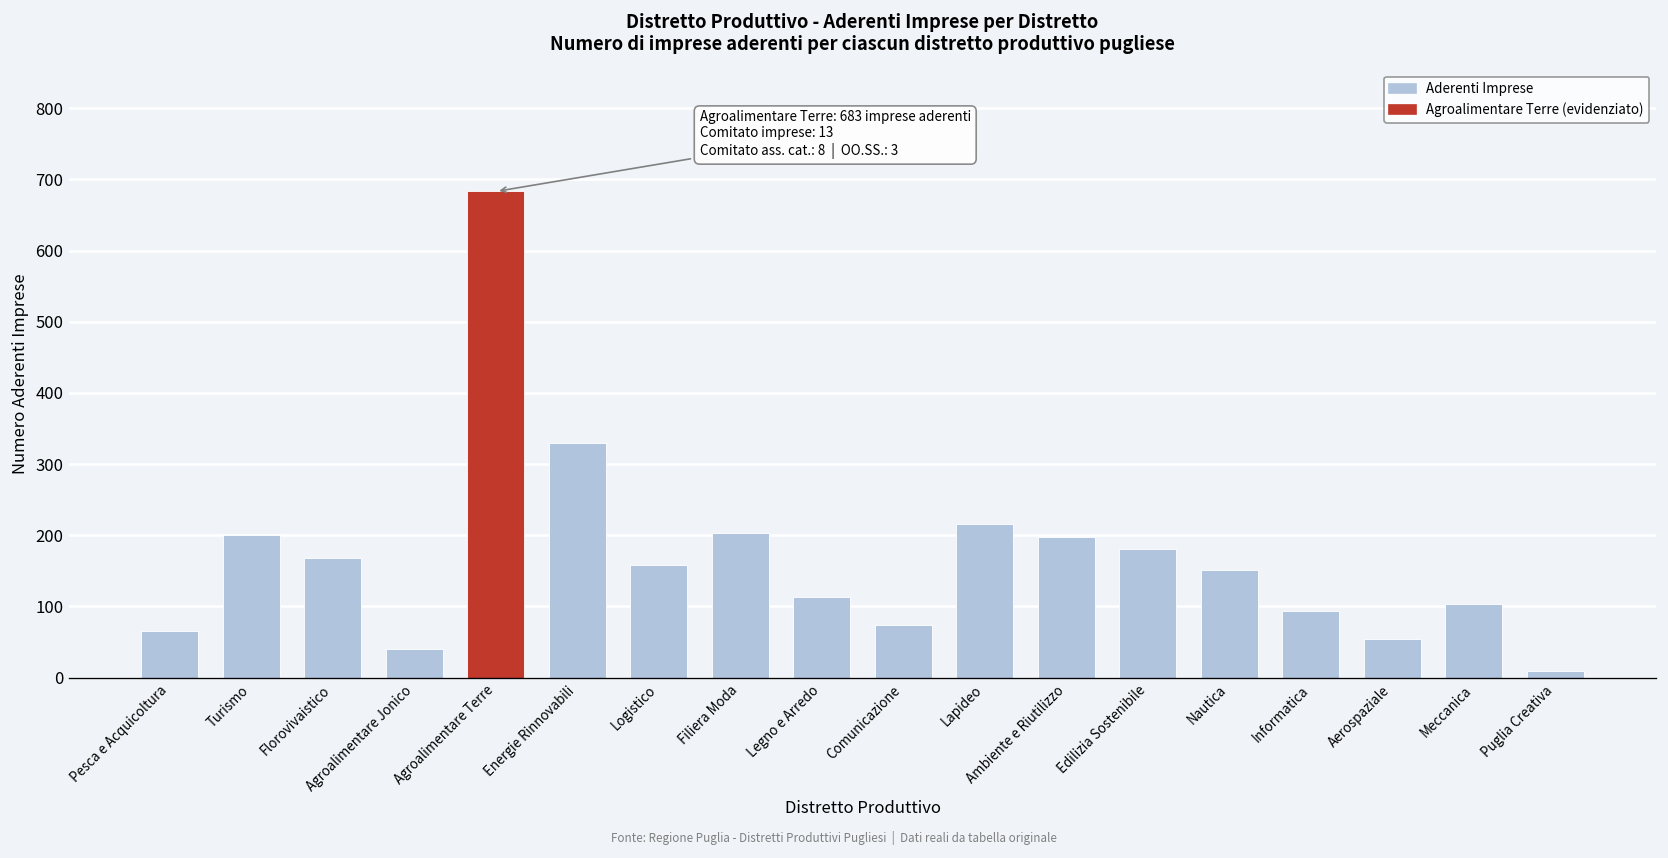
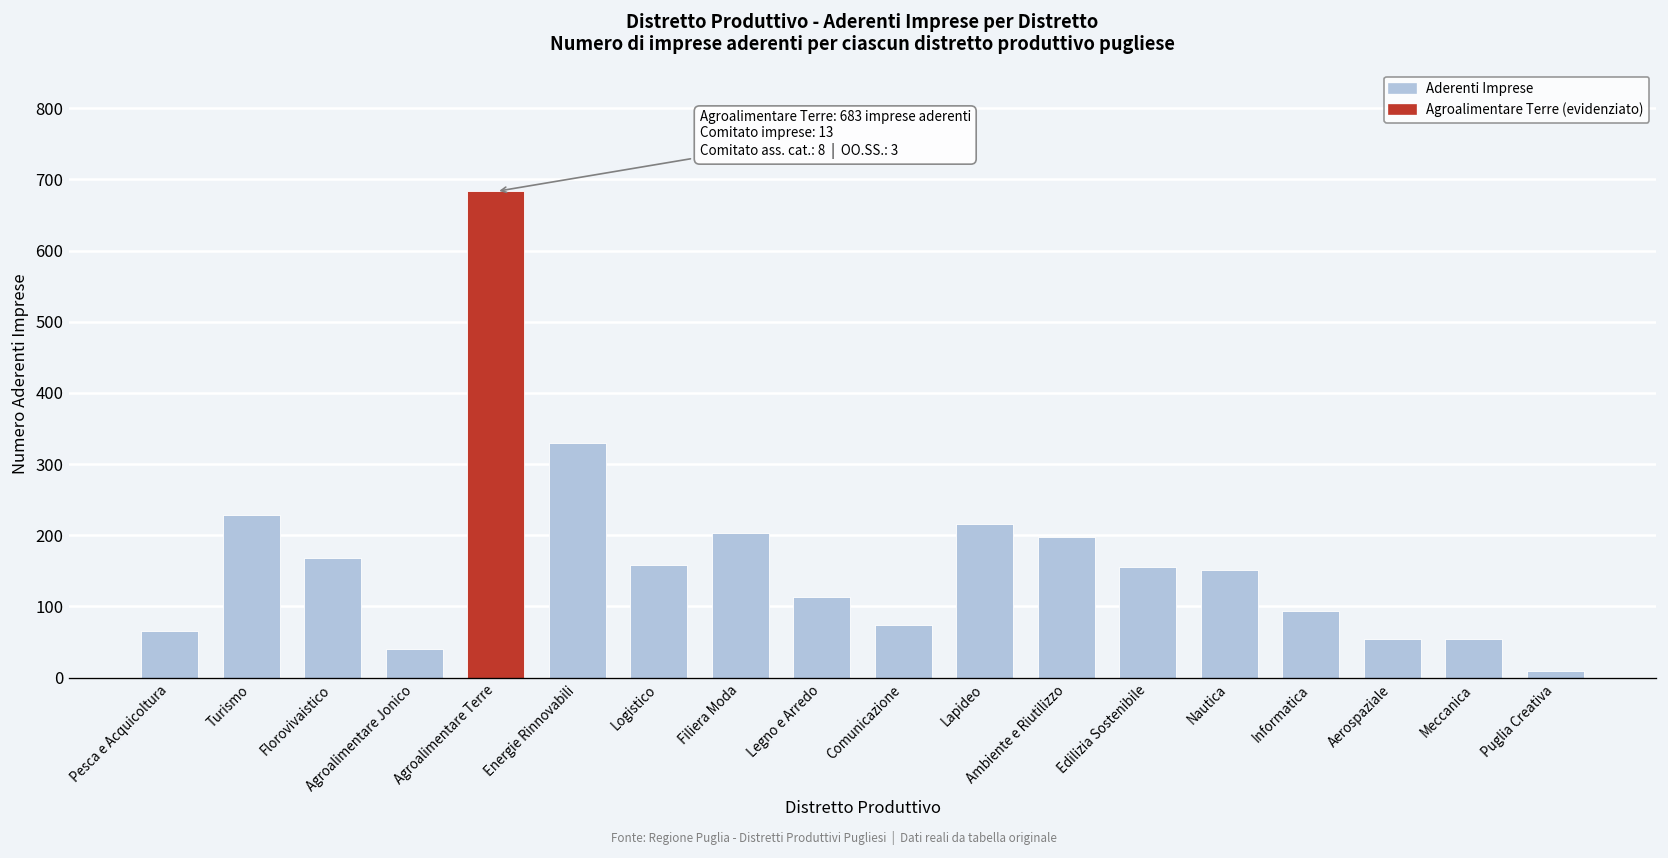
  {
    "Pesca e Acquicoltura": 70,
-   "Turismo": 200,
+   "Turismo": 230,
    "Florovivaistico": 170,
    "Agroalimentare Jonico": 40,
    "Energie Rinnovabili": 330,
    "Logistico": 160,
    "Filiera Moda": 200,
    "Legno e Arredo": 110,
    "Comunicazione": 70,
    "Lapideo": 220,
    "Ambiente e Riutilizzo": 200,
-   "Edilizia Sostenibile": 180,
+   "Edilizia Sostenibile": 160,
    "Nautica": 150,
    "Informatica": 90,
    "Aerospaziale": 50,
-   "Meccanica": 100,
+   "Meccanica": 60,
    "Puglia Creativa": 10
  }
